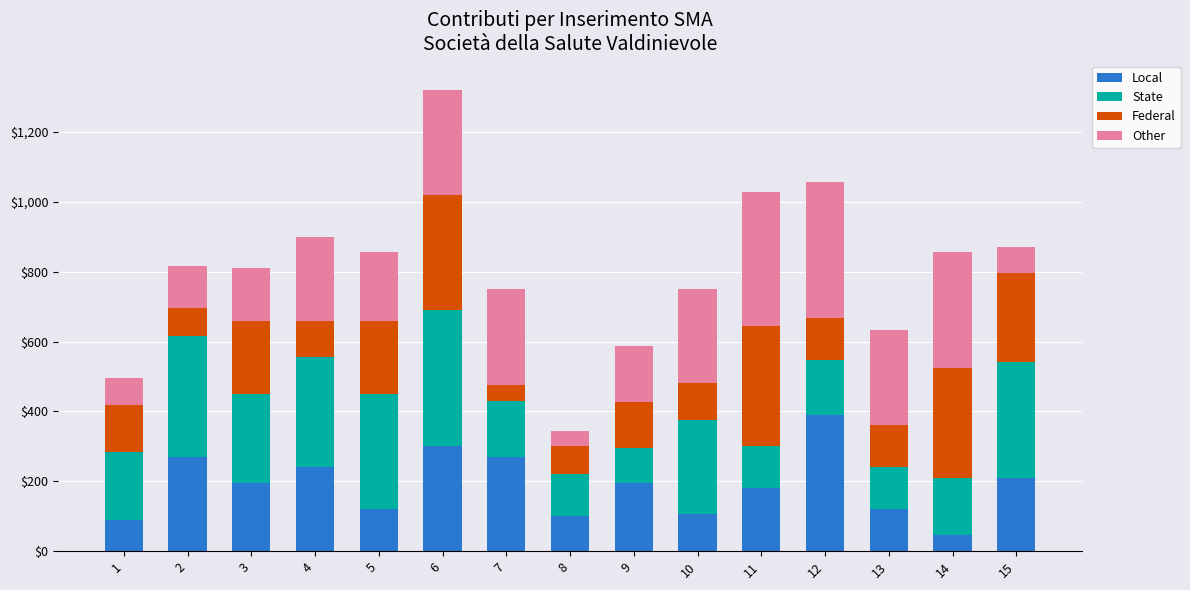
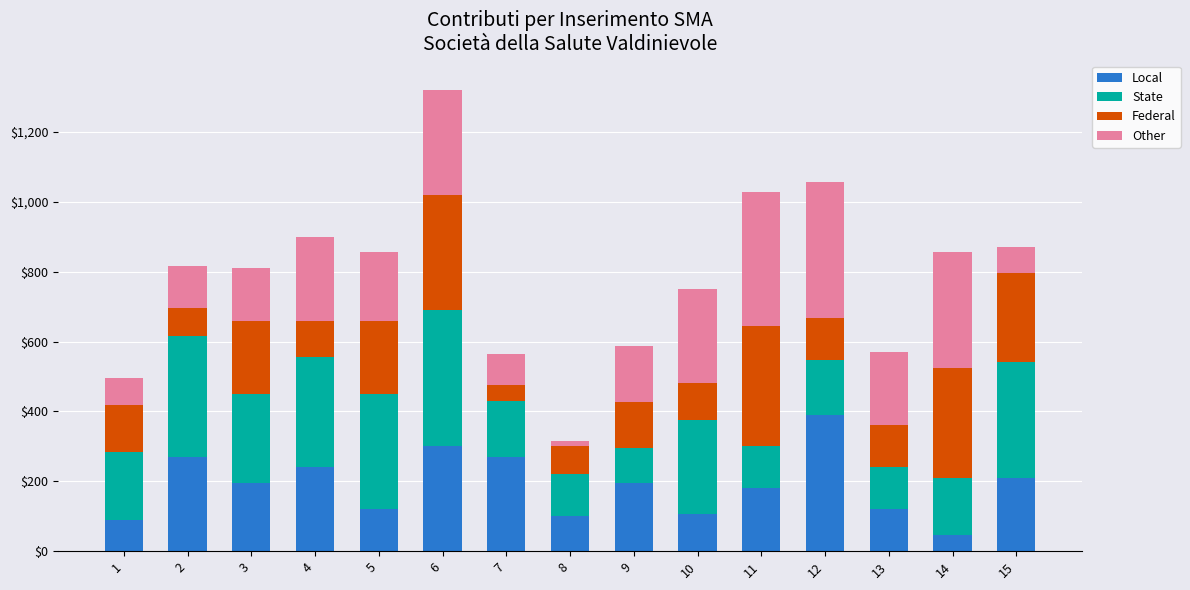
  {
    "Local": {
      "1": "$90",
      "2": "$270",
      "3": "$200",
      "4": "$240",
      "5": "$120",
      "6": "$300",
      "7": "$270",
      "8": "$100",
      "9": "$200",
      "10": "$110",
      "11": "$180",
      "12": "$390",
      "13": "$120",
      "14": "$50",
      "15": "$210"
    },
    "State": {
      "1": "$200",
      "2": "$350",
      "3": "$260",
      "4": "$320",
      "5": "$330",
      "6": "$390",
      "7": "$160",
      "8": "$120",
      "9": "$100",
      "10": "$270",
      "11": "$120",
      "12": "$160",
      "13": "$120",
      "14": "$170",
      "15": "$330"
    },
    "Federal": {
      "1": "$130",
      "2": "$80",
      "3": "$210",
      "4": "$110",
      "5": "$210",
      "6": "$330",
      "7": "$50",
      "8": "$80",
      "9": "$130",
      "10": "$110",
      "11": "$350",
      "12": "$120",
      "13": "$120",
      "14": "$320",
      "15": "$260"
    },
    "Other": {
      "1": "$80",
      "2": "$120",
      "3": "$150",
      "4": "$240",
      "5": "$200",
      "6": "$300",
-     "7": "$270",
-     "8": "$50",
+     "7": "$90",
+     "8": "$20",
      "9": "$160",
      "10": "$270",
      "11": "$380",
      "12": "$390",
-     "13": "$270",
+     "13": "$210",
      "14": "$330",
      "15": "$80"
    }
  }
